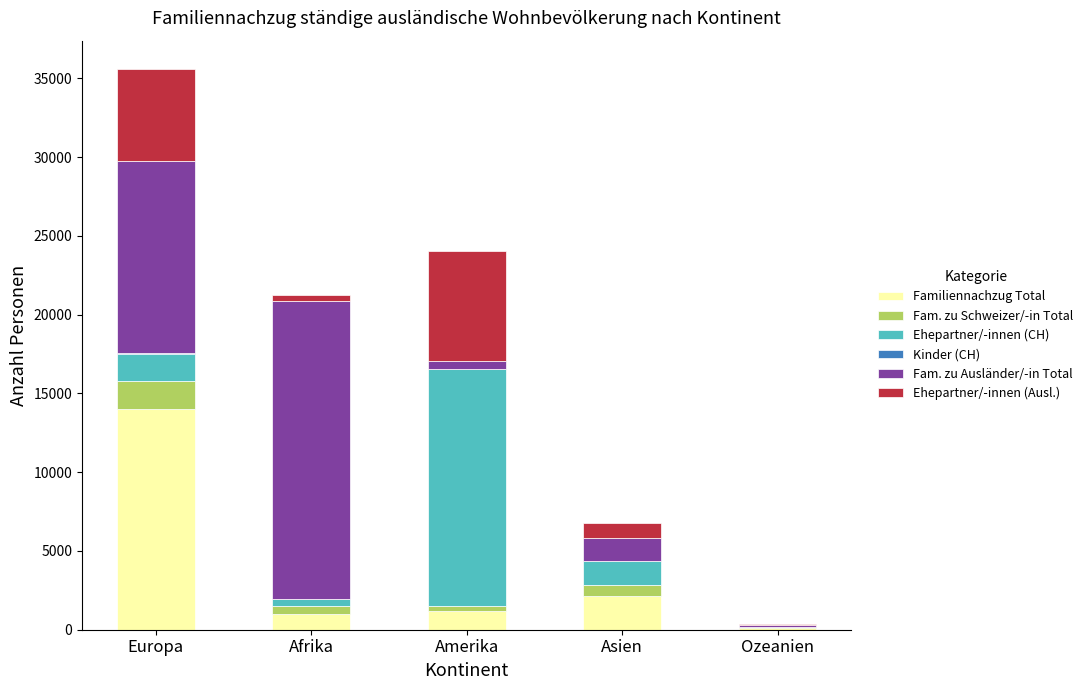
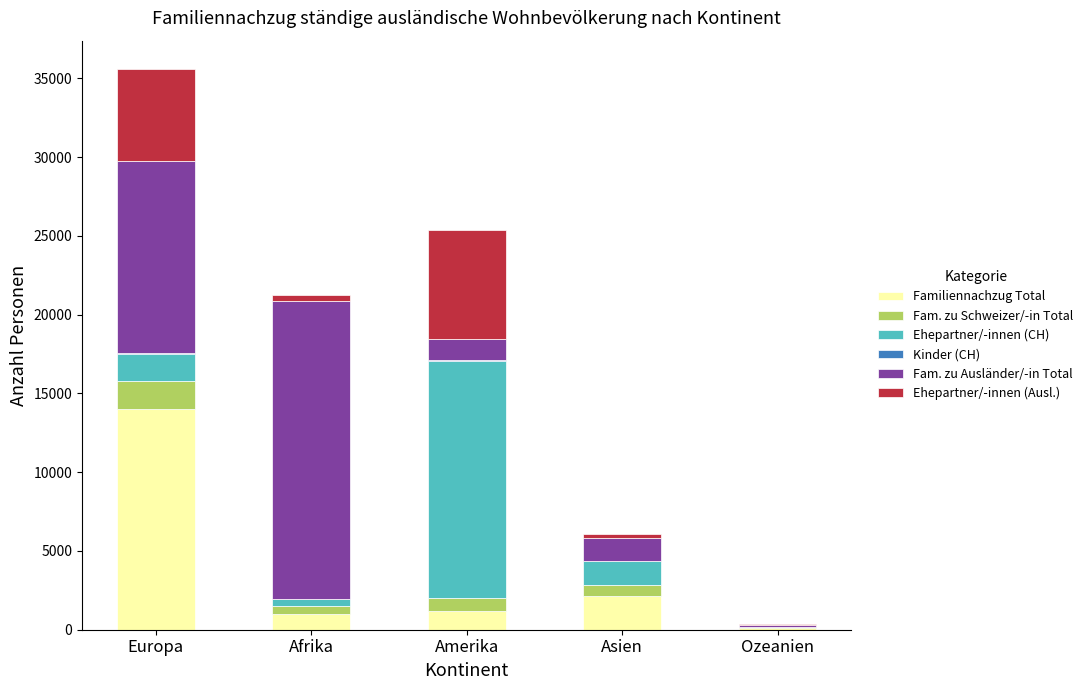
  {
    "Familiennachzug Total": {
      "Europa": 14000,
      "Afrika": 1000,
      "Amerika": 1200,
      "Asien": 2100
    },
    "Fam. zu Schweizer/-in Total": {
      "Europa": 1800,
      "Afrika": 500,
-     "Amerika": 300,
+     "Amerika": 800,
      "Asien": 700
    },
    "Ehepartner/-innen (CH)": {
      "Europa": 1700,
      "Afrika": 400,
      "Amerika": 15000,
      "Asien": 1500
    },
    "Kinder (CH)": {
      "Ozeanien": 0
    },
    "Fam. zu Ausländer/-in Total": {
      "Europa": 12200,
      "Afrika": 18900,
-     "Amerika": 500,
+     "Amerika": 1300,
      "Asien": 1400
    },
    "Ehepartner/-innen (Ausl.)": {
      "Europa": 5800,
      "Afrika": 400,
      "Amerika": 7000,
-     "Asien": 1000
+     "Asien": 300
    }
  }
